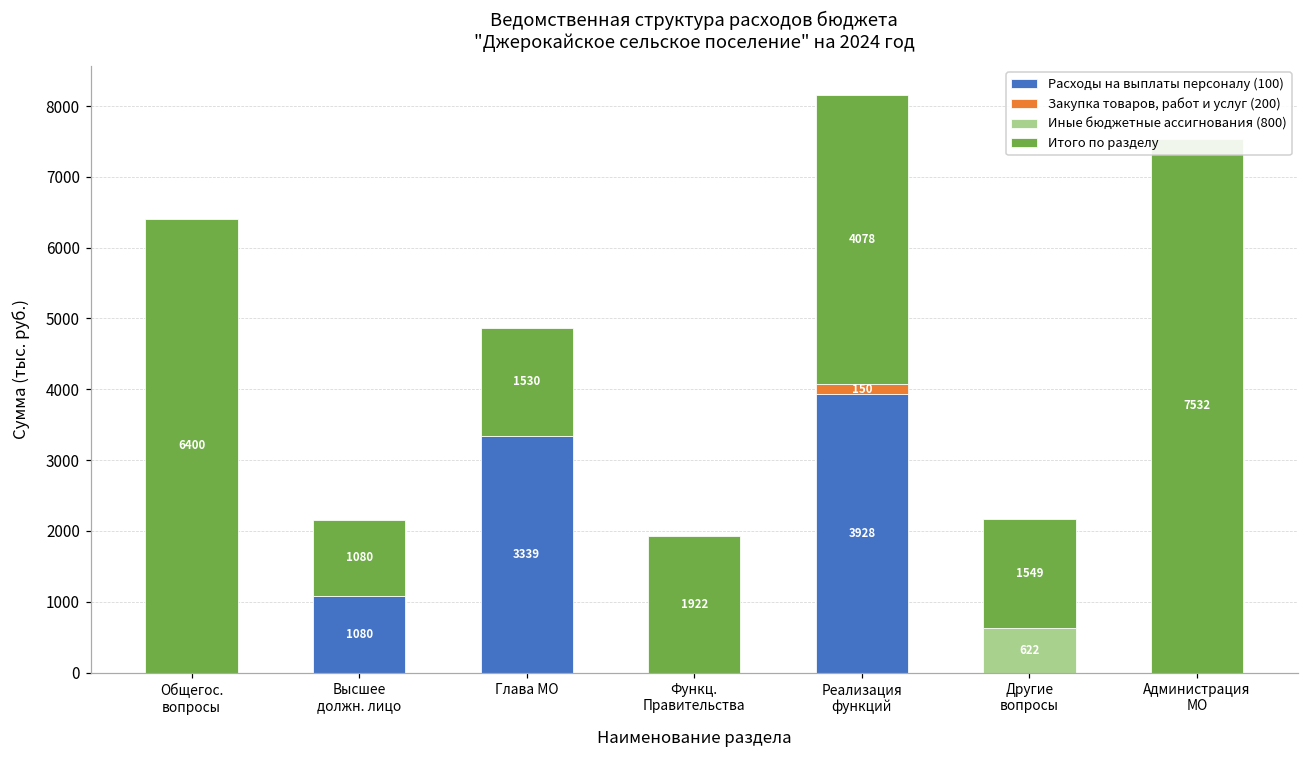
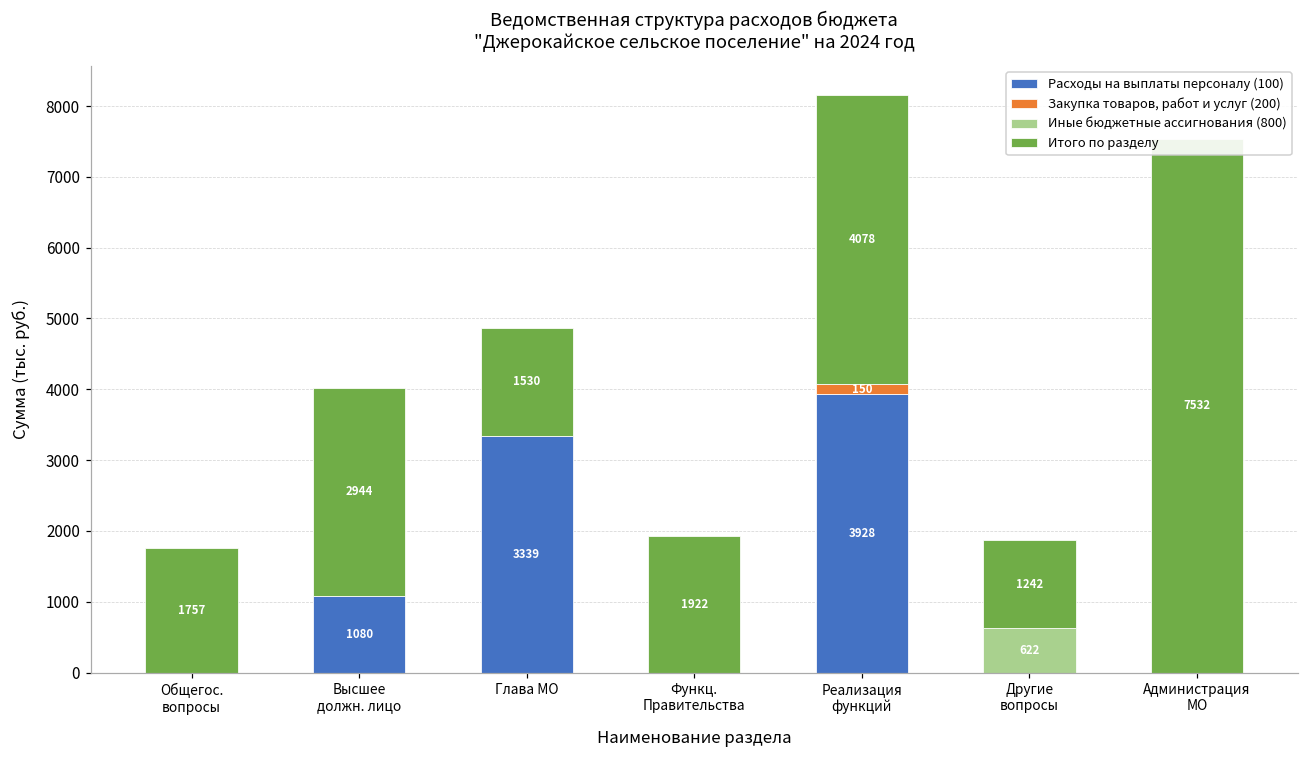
  {
    "Расходы на выплаты персоналу (100)": {
      "Высшее должн. лицо": 1080,
      "Глава МО": 3339,
      "Реализация функций": 3928
    },
    "Закупка товаров, работ и услуг (200)": {
      "Реализация функций": 150
    },
    "Иные бюджетные ассигнования (800)": {
      "Другие вопросы": 622
    },
    "Итого по разделу": {
-     "Общегос. вопросы": 6400,
-     "Высшее должн. лицо": 1080,
+     "Общегос. вопросы": 1757,
+     "Высшее должн. лицо": 2944,
      "Глава МО": 1530,
      "Функц. Правительства": 1922,
      "Реализация функций": 4078,
-     "Другие вопросы": 1549
+     "Другие вопросы": 1242
    }
  }
